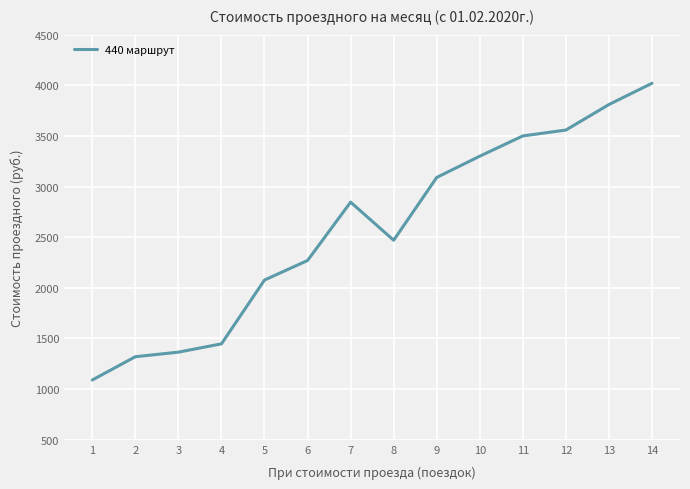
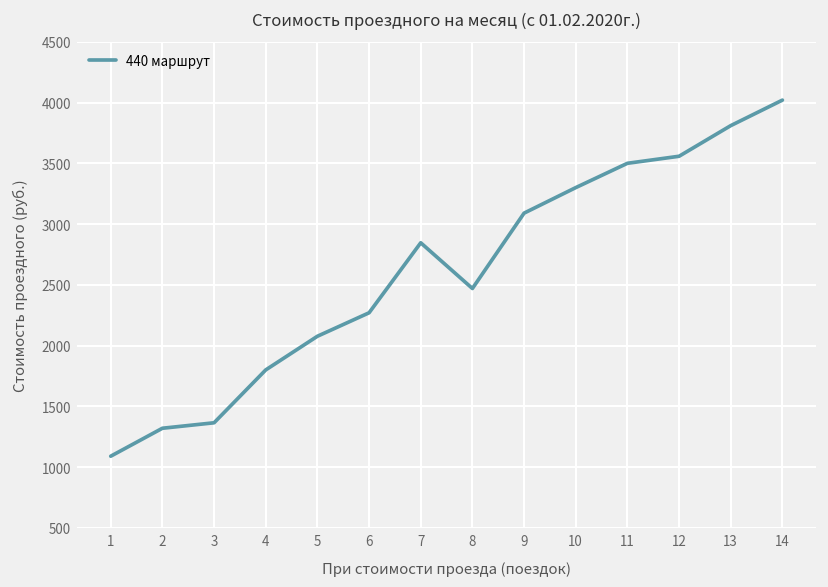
  {
    "1": 1090,
    "2": 1320,
    "3": 1370,
-   "4": 1450,
+   "4": 1800,
    "5": 2080,
    "6": 2270,
    "7": 2850,
    "8": 2470,
    "9": 3090,
    "10": 3300,
    "11": 3500,
    "12": 3560,
    "13": 3810,
    "14": 4020
  }
